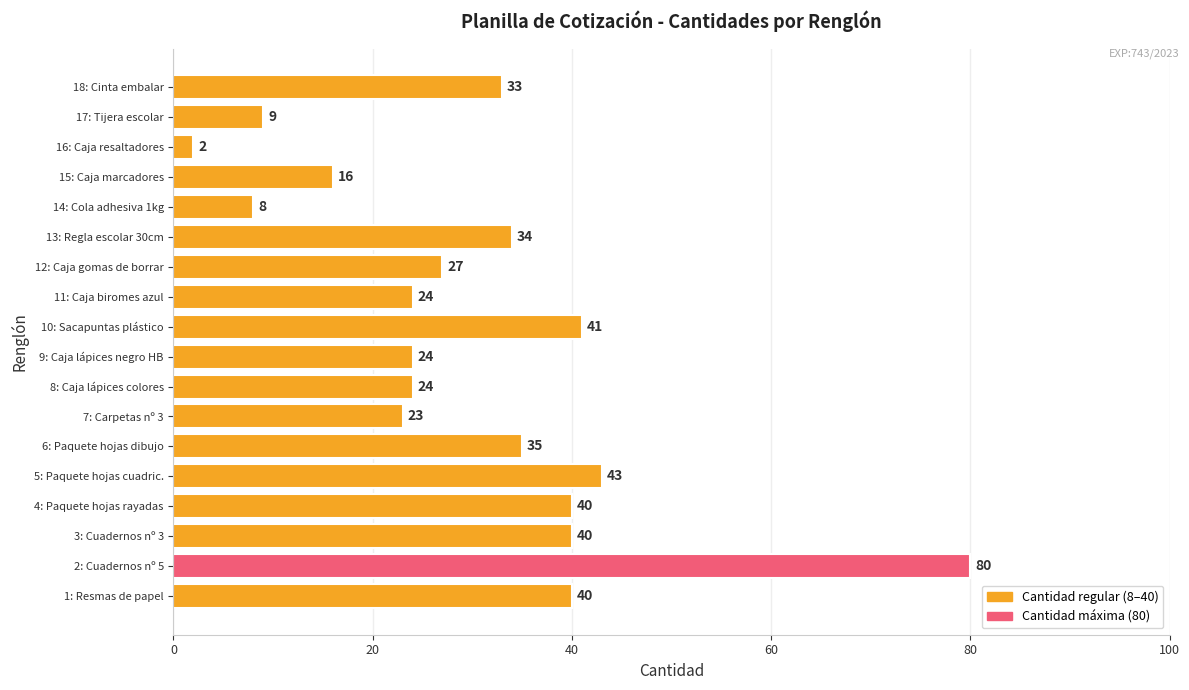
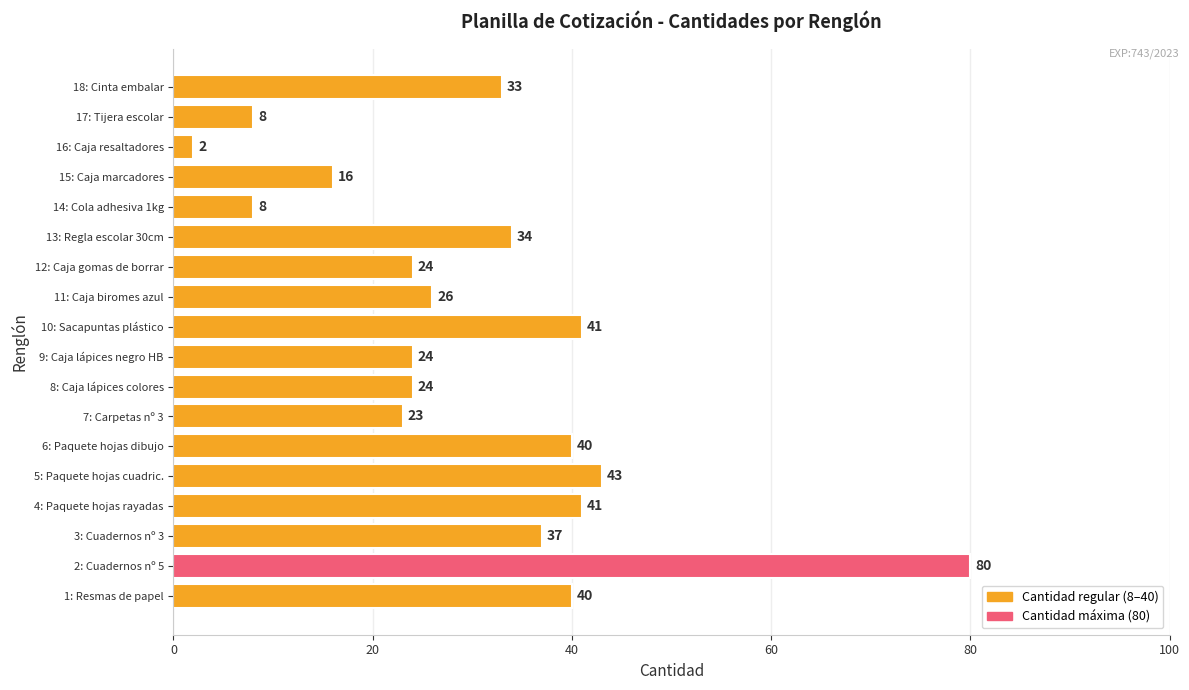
  {
    "18: Cinta embalar": 33,
-   "17: Tijera escolar": 9,
+   "17: Tijera escolar": 8,
    "16: Caja resaltadores": 2,
    "15: Caja marcadores": 16,
    "14: Cola adhesiva 1kg": 8,
    "13: Regla escolar 30cm": 34,
-   "12: Caja gomas de borrar": 27,
-   "11: Caja biromes azul": 24,
+   "12: Caja gomas de borrar": 24,
+   "11: Caja biromes azul": 26,
    "10: Sacapuntas plástico": 41,
    "9: Caja lápices negro HB": 24,
    "8: Caja lápices colores": 24,
    "7: Carpetas nº 3": 23,
-   "6: Paquete hojas dibujo": 35,
+   "6: Paquete hojas dibujo": 40,
    "5: Paquete hojas cuadric.": 43,
-   "4: Paquete hojas rayadas": 40,
-   "3: Cuadernos nº 3": 40,
+   "4: Paquete hojas rayadas": 41,
+   "3: Cuadernos nº 3": 37,
    "2: Cuadernos nº 5": 80,
    "1: Resmas de papel": 40
  }
